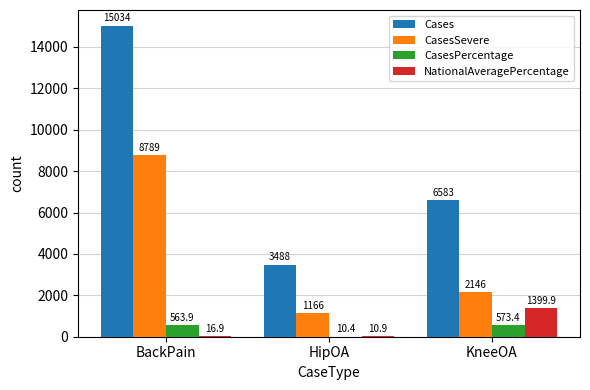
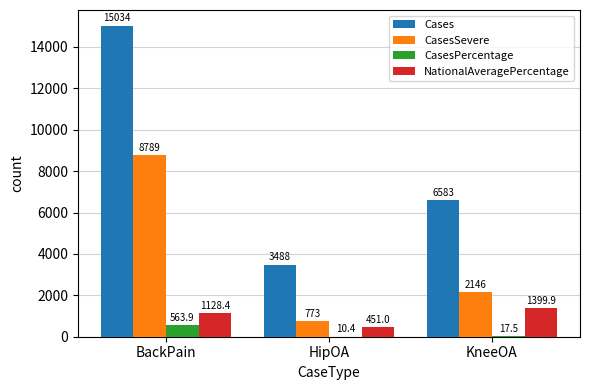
  {
    "Cases": {
      "BackPain": 15034,
      "HipOA": 3488,
      "KneeOA": 6583
    },
    "CasesSevere": {
      "BackPain": 8789,
-     "HipOA": 1166,
+     "HipOA": 773,
      "KneeOA": 2146
    },
    "CasesPercentage": {
      "BackPain": 563.9,
      "HipOA": 10.4,
-     "KneeOA": 573.4
+     "KneeOA": 17.5
    },
    "NationalAveragePercentage": {
-     "BackPain": 16.9,
-     "HipOA": 10.9,
+     "BackPain": 1128.4,
+     "HipOA": 451.0,
      "KneeOA": 1399.9
    }
  }
